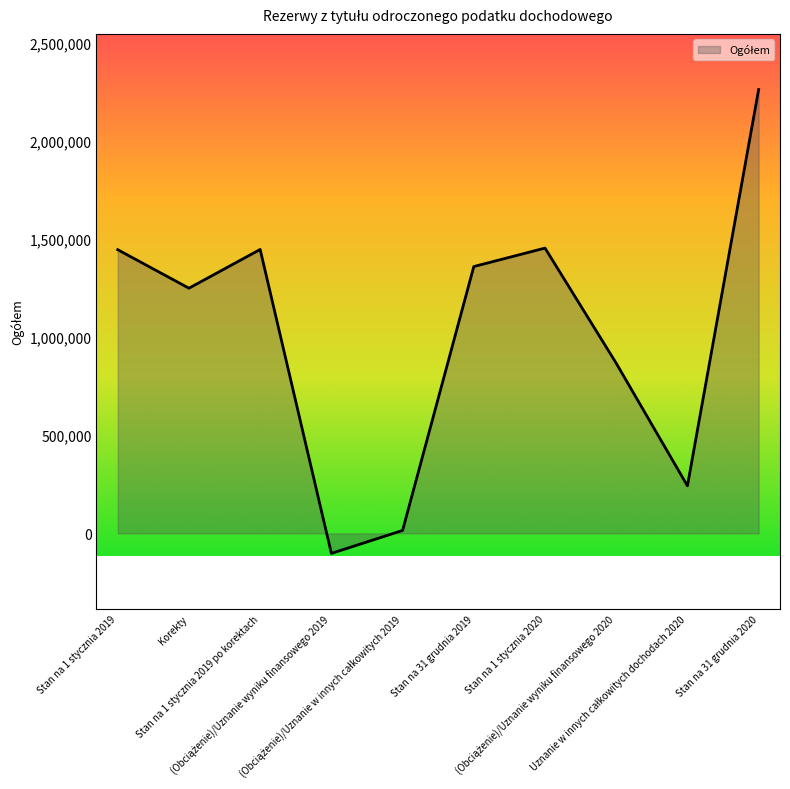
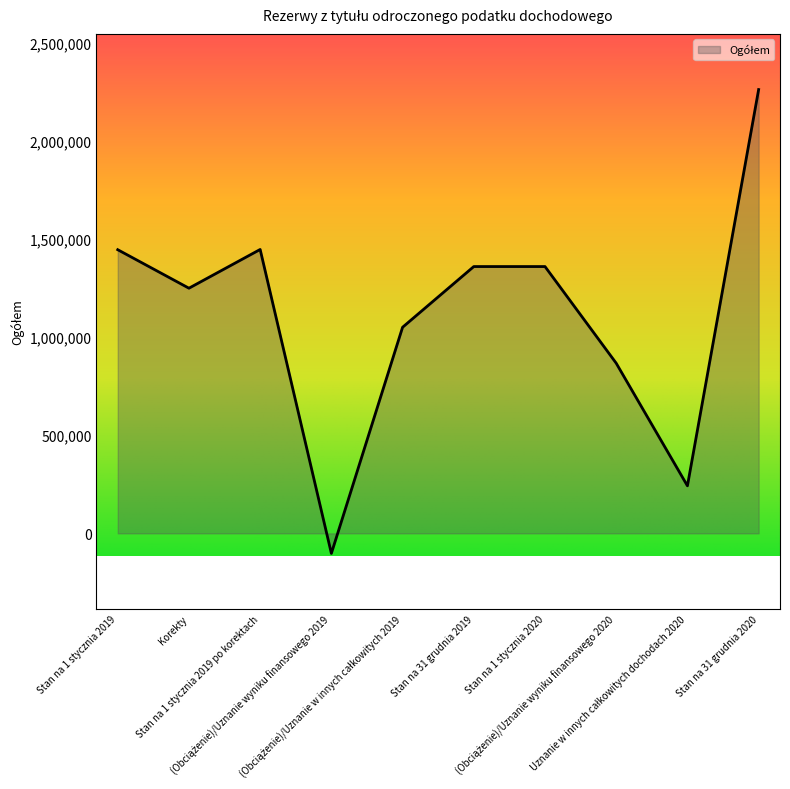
  {
    "Ogółem": {
-     "(Obciążenie)/Uznanie w innych całkowitych 2019": "10,000",
-     "Stan na 1 stycznia 2020": "1,450,000"
+     "(Obciążenie)/Uznanie w innych całkowitych 2019": "1,050,000",
+     "Stan na 1 stycznia 2020": "1,360,000"
    }
  }
